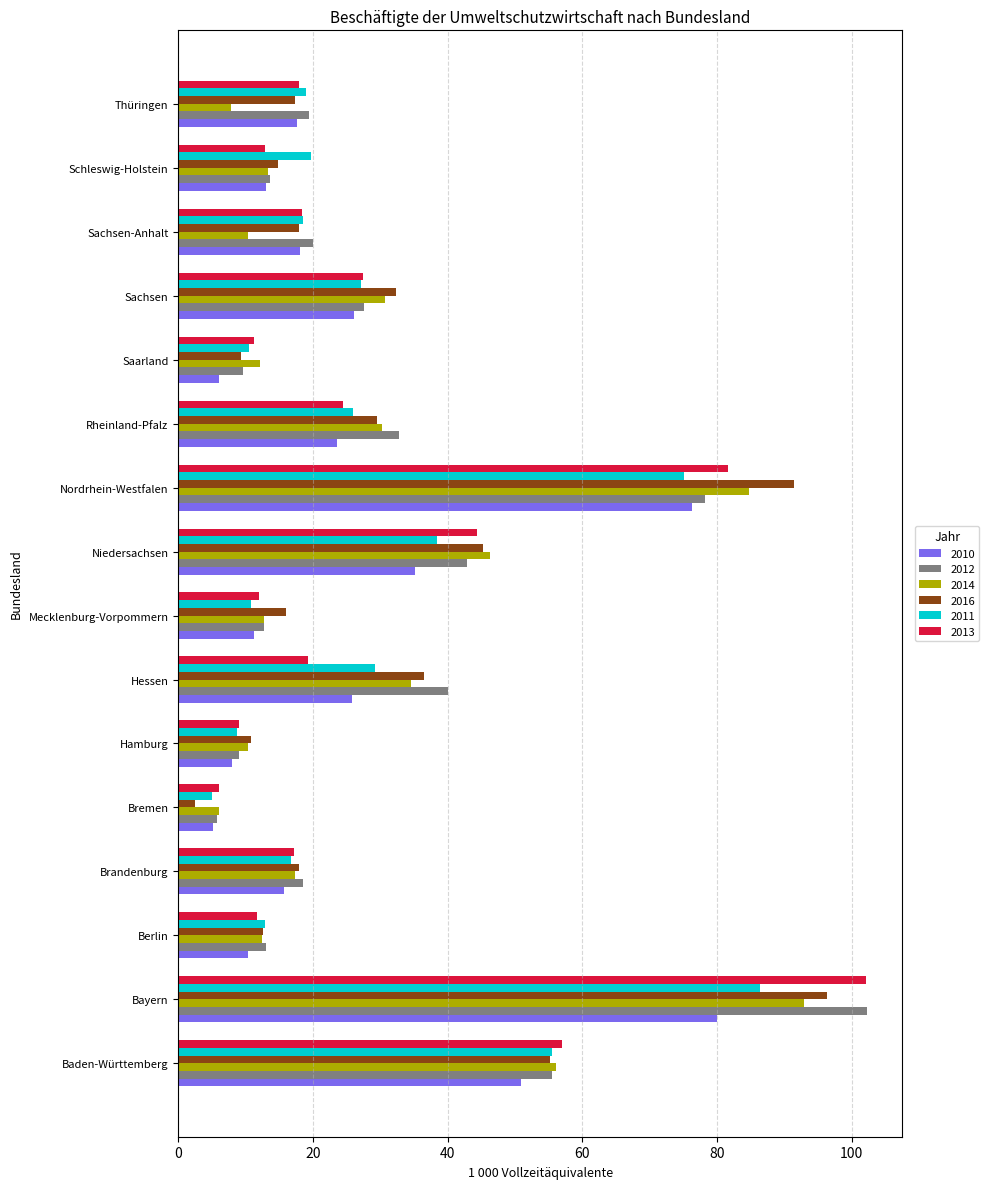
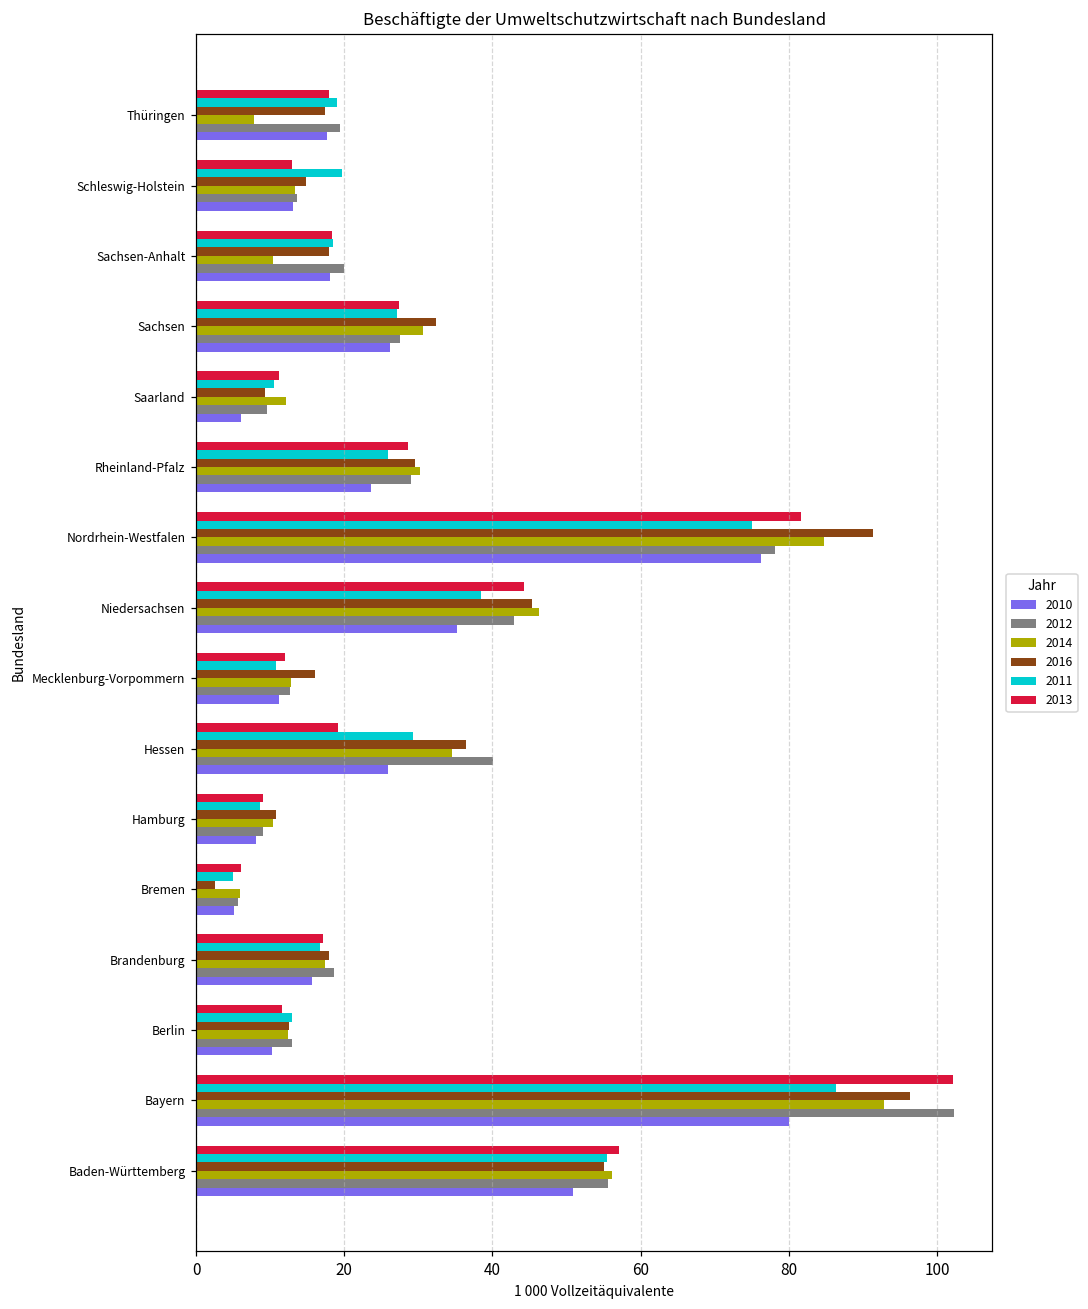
  {
    "2010": {
      "Thüringen": 18,
      "Schleswig-Holstein": 13,
      "Sachsen-Anhalt": 18,
      "Sachsen": 26,
      "Saarland": 6,
      "Rheinland-Pfalz": 24,
      "Nordrhein-Westfalen": 76,
      "Niedersachsen": 35,
      "Mecklenburg-Vorpommern": 11,
      "Hessen": 26,
      "Hamburg": 8,
      "Bremen": 5,
      "Brandenburg": 16,
      "Berlin": 10,
      "Bayern": 80,
      "Baden-Württemberg": 51
    },
    "2012": {
      "Thüringen": 19,
      "Schleswig-Holstein": 14,
      "Sachsen-Anhalt": 20,
      "Sachsen": 28,
      "Saarland": 10,
-     "Rheinland-Pfalz": 33,
+     "Rheinland-Pfalz": 29,
      "Nordrhein-Westfalen": 78,
      "Niedersachsen": 43,
      "Mecklenburg-Vorpommern": 13,
      "Hessen": 40,
      "Hamburg": 9,
      "Bremen": 6,
      "Brandenburg": 19,
      "Berlin": 13,
      "Bayern": 102,
      "Baden-Württemberg": 56
    },
    "2014": {
      "Thüringen": 8,
      "Schleswig-Holstein": 13,
      "Sachsen-Anhalt": 10,
      "Sachsen": 31,
      "Saarland": 12,
      "Rheinland-Pfalz": 30,
      "Nordrhein-Westfalen": 85,
      "Niedersachsen": 46,
      "Mecklenburg-Vorpommern": 13,
      "Hessen": 35,
      "Hamburg": 10,
      "Bremen": 6,
      "Brandenburg": 17,
      "Berlin": 12,
      "Bayern": 93,
      "Baden-Württemberg": 56
    },
    "2016": {
      "Thüringen": 17,
      "Schleswig-Holstein": 15,
      "Sachsen-Anhalt": 18,
      "Sachsen": 32,
      "Saarland": 9,
      "Rheinland-Pfalz": 30,
      "Nordrhein-Westfalen": 91,
      "Niedersachsen": 45,
      "Mecklenburg-Vorpommern": 16,
      "Hessen": 36,
      "Hamburg": 11,
      "Bremen": 3,
      "Brandenburg": 18,
      "Berlin": 13,
      "Bayern": 96,
      "Baden-Württemberg": 55
    },
    "2011": {
      "Thüringen": 19,
      "Schleswig-Holstein": 20,
      "Sachsen-Anhalt": 18,
      "Sachsen": 27,
      "Saarland": 10,
      "Rheinland-Pfalz": 26,
      "Nordrhein-Westfalen": 75,
      "Niedersachsen": 38,
      "Mecklenburg-Vorpommern": 11,
      "Hessen": 29,
      "Hamburg": 9,
      "Bremen": 5,
      "Brandenburg": 17,
      "Berlin": 13,
      "Bayern": 86,
      "Baden-Württemberg": 56
    },
    "2013": {
      "Thüringen": 18,
      "Schleswig-Holstein": 13,
      "Sachsen-Anhalt": 18,
      "Sachsen": 27,
      "Saarland": 11,
-     "Rheinland-Pfalz": 24,
+     "Rheinland-Pfalz": 29,
      "Nordrhein-Westfalen": 82,
      "Niedersachsen": 44,
      "Mecklenburg-Vorpommern": 12,
      "Hessen": 19,
      "Hamburg": 9,
      "Bremen": 6,
      "Brandenburg": 17,
      "Berlin": 12,
      "Bayern": 102,
      "Baden-Württemberg": 57
    }
  }
